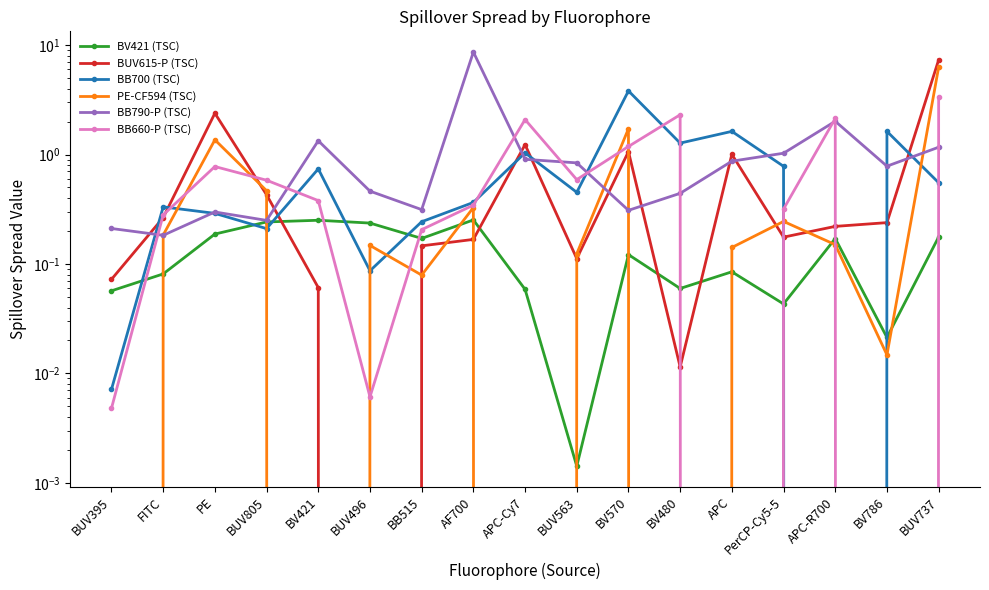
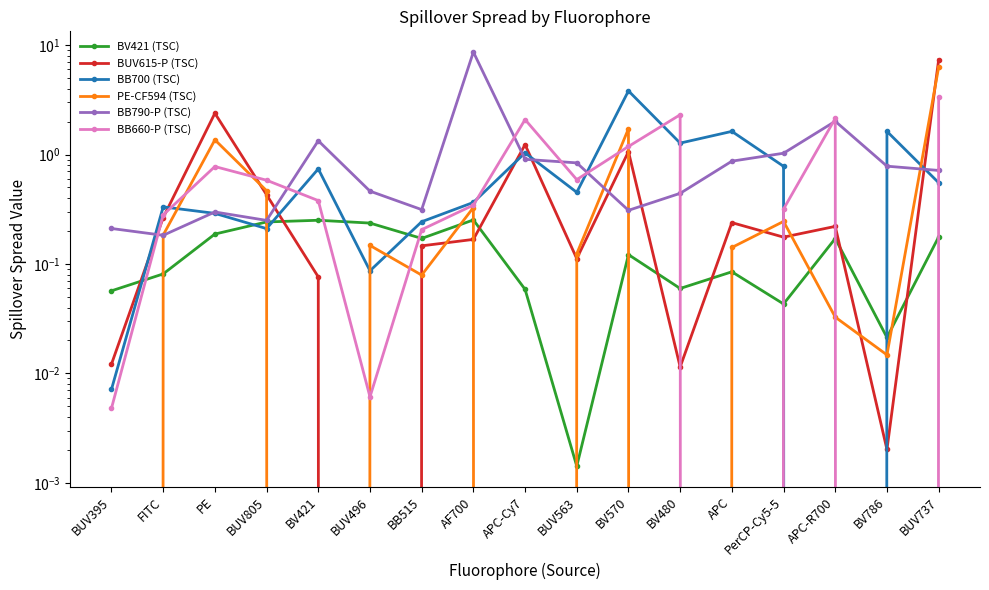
  {
    "BV421 (TSC)": {
      "BUV395": 0.06,
      "FITC": 0.08,
      "PE": 0.19,
      "BV421": 0.25,
      "BUV496": 0.24,
      "BB515": 0.17,
      "AF700": 0.25,
      "APC-Cy7": 0.06,
      "BUV563": 0.0014,
      "BV570": 0.12,
      "BV480": 0.06,
      "APC": 0.08,
      "PerCP-Cy5-5": 0.043,
      "APC-R700": 0.17,
      "BV786": 0.021,
      "BUV737": 0.18
    },
    "BUV615-P (TSC)": {
-     "BUV395": 0.07,
+     "BUV395": 0.012,
      "FITC": 0.27,
      "PE": 2.4,
      "BUV805": 0.43,
-     "BV421": 0.06,
+     "BV421": 0.08,
      "BB515": 0.15,
      "AF700": 0.17,
      "APC-Cy7": 1.2,
      "BUV563": 0.11,
      "BV570": 1.1,
      "BV480": 0.011,
-     "APC": 1.0,
+     "APC": 0.24,
      "PerCP-Cy5-5": 0.18,
      "APC-R700": 0.22,
-     "BV786": 0.24,
+     "BV786": 0.0020,
      "BUV737": 7
    },
    "BB700 (TSC)": {
      "BUV395": 0.007,
      "FITC": 0.33,
      "BUV805": 0.21,
      "BV421": 0.7,
      "BUV496": 0.09,
      "BB515": 0.24,
      "AF700": 0.36,
      "APC-Cy7": 1.0,
      "BUV563": 0.45,
      "BV570": 3.8,
      "BV480": 1.3,
      "APC": 1.6,
      "PerCP-Cy5-5": 0.8,
      "BV786": 1.6,
      "BUV737": 0.6
    },
    "PE-CF594 (TSC)": {
      "PE": 1.4,
      "BUV805": 0.47,
      "BUV496": 0.15,
      "BB515": 0.08,
      "BUV563": 0.12,
      "BV570": 1.7,
      "APC": 0.14,
      "PerCP-Cy5-5": 0.24,
-     "APC-R700": 0.15,
+     "APC-R700": 0.033,
      "BV786": 0.015,
      "BUV737": 6
    },
    "BB790-P (TSC)": {
      "BUV395": 0.2,
      "BV421": 1.3,
      "BUV496": 0.46,
      "BB515": 0.3,
      "AF700": 9,
      "APC-Cy7": 0.9,
      "BUV563": 0.8,
      "BV570": 0.3,
      "BV480": 0.44,
      "APC": 0.9,
      "PerCP-Cy5-5": 1.0,
      "APC-R700": 2.0,
      "BV786": 0.8,
-     "BUV737": 1.2
+     "BUV737": 0.7
    },
    "BB660-P (TSC)": {
      "BUV395": 0.005,
      "FITC": 0.28,
      "PE": 0.8,
      "BUV805": 0.6,
      "BV421": 0.38,
      "BUV496": 0.006,
      "BB515": 0.21,
      "APC-Cy7": 2.1,
      "BUV563": 0.6,
      "BV570": 1.2,
      "BV480": 2.3,
      "PerCP-Cy5-5": 0.32,
      "APC-R700": 2.1,
      "BUV737": 3.3
    }
  }
